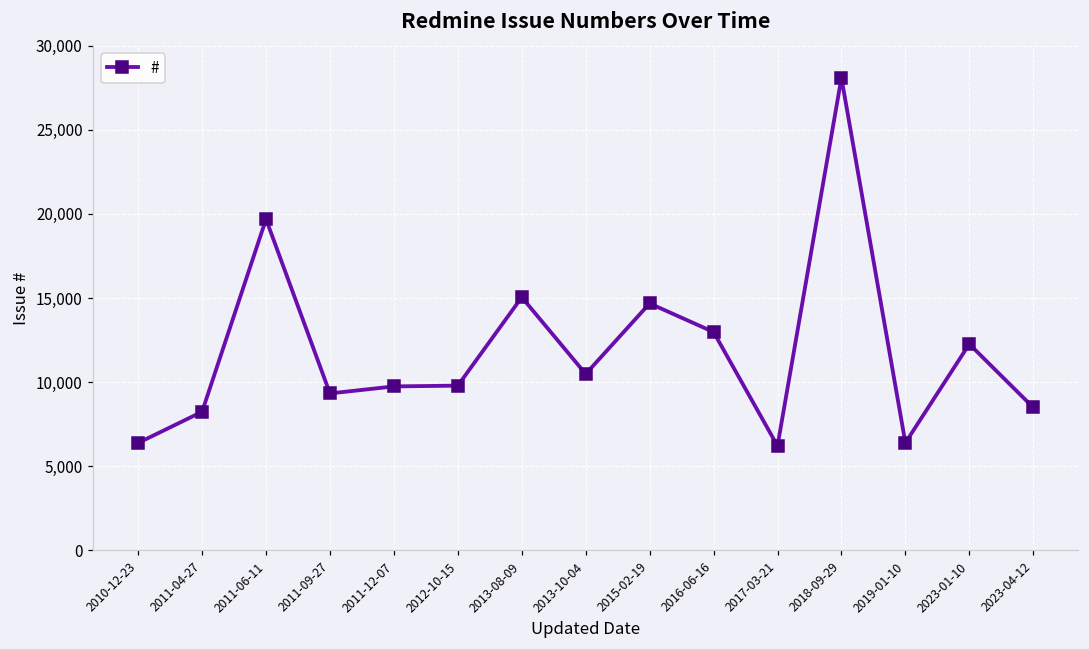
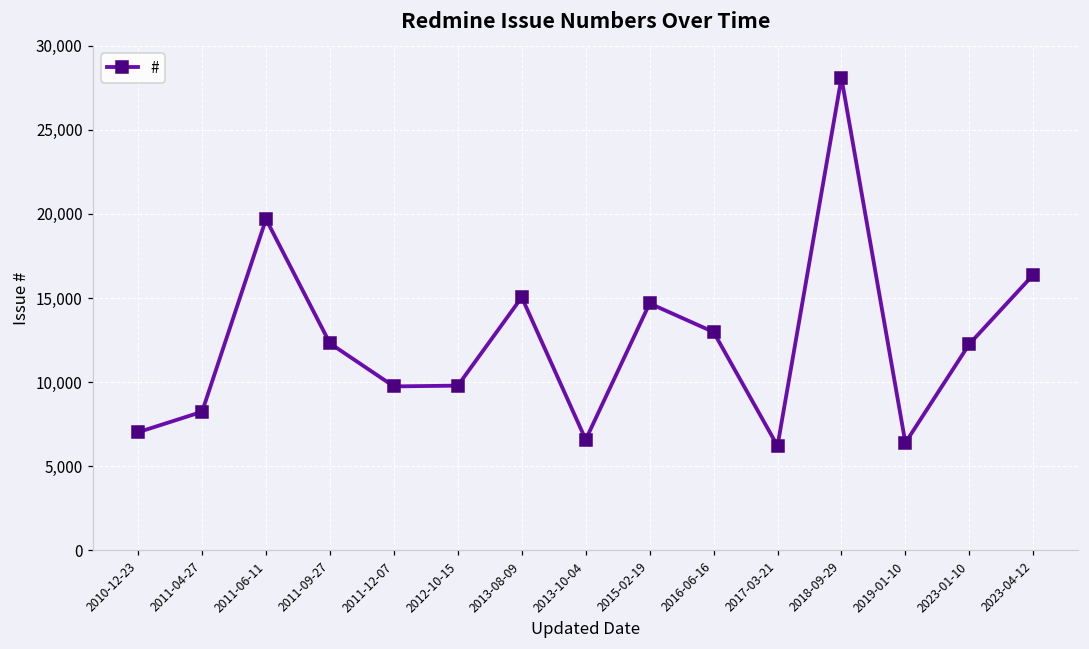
  {
-   "2010-12-23": "6,400",
+   "2010-12-23": "7,000",
    "2011-04-27": "8,200",
    "2011-06-11": "19,700",
-   "2011-09-27": "9,300",
+   "2011-09-27": "12,300",
    "2011-12-07": "9,700",
    "2012-10-15": "9,800",
    "2013-08-09": "15,000",
-   "2013-10-04": "10,500",
+   "2013-10-04": "6,600",
    "2015-02-19": "14,700",
    "2016-06-16": "13,000",
    "2017-03-21": "6,200",
    "2018-09-29": "28,100",
    "2019-01-10": "6,400",
    "2023-01-10": "12,300",
-   "2023-04-12": "8,500"
+   "2023-04-12": "16,400"
  }
